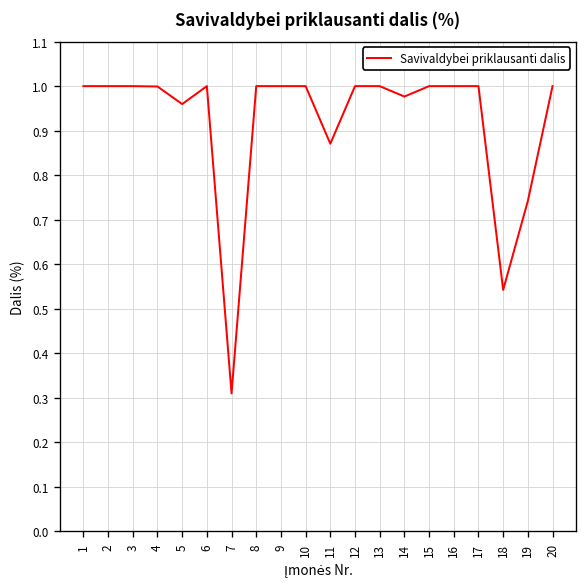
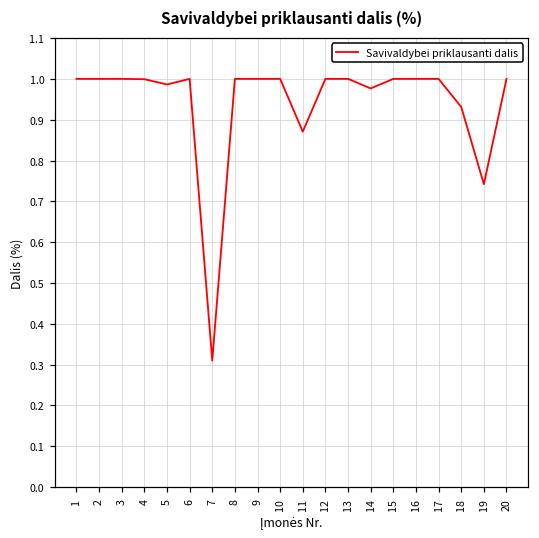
  {
    "1": 1.00,
    "2": 1.00,
    "3": 1.00,
    "4": 1.00,
-   "5": 0.96,
+   "5": 0.99,
    "6": 1.00,
    "7": 0.31,
    "8": 1.00,
    "9": 1.00,
    "10": 1.00,
    "11": 0.87,
    "12": 1.00,
    "13": 1.00,
    "14": 0.98,
    "15": 1.00,
    "16": 1.00,
    "17": 1.00,
-   "18": 0.54,
+   "18": 0.93,
    "19": 0.74,
    "20": 1.00
  }
